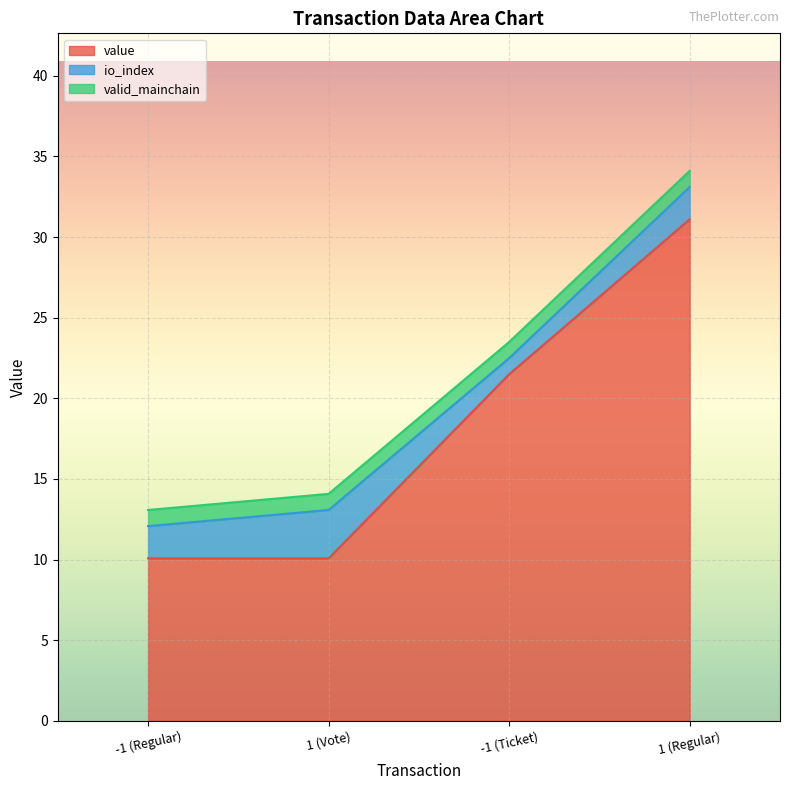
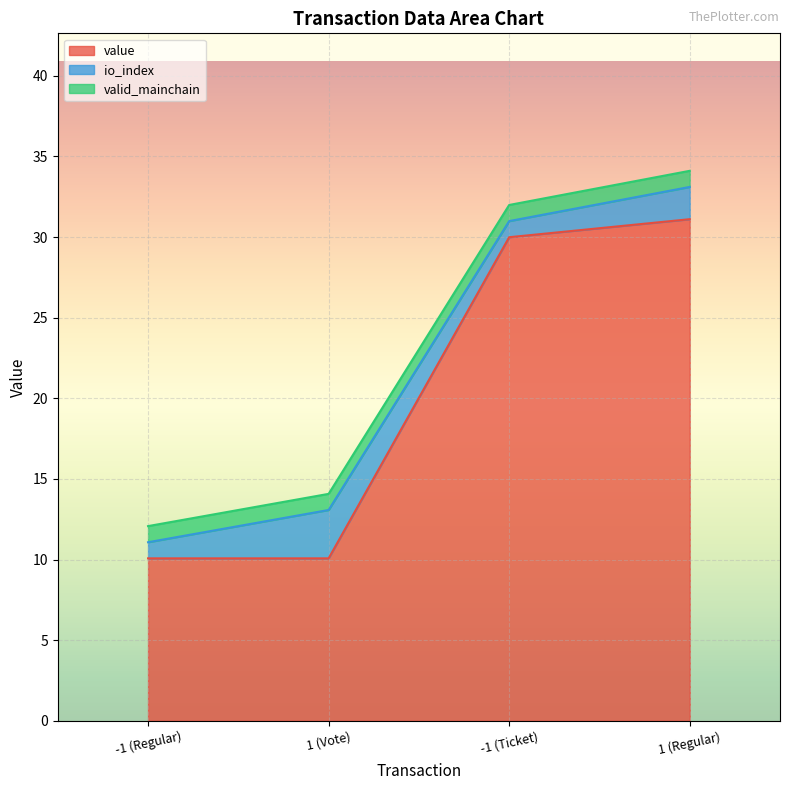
  {
    "value": {
      "-1 (Regular)": 10.1,
      "1 (Vote)": 10.1,
-     "-1 (Ticket)": 21.5,
+     "-1 (Ticket)": 30.0,
      "1 (Regular)": 31.1
    },
    "io_index": {
-     "-1 (Regular)": 2,
+     "-1 (Regular)": 1,
      "1 (Vote)": 3,
      "-1 (Ticket)": 1,
      "1 (Regular)": 2
    },
    "valid_mainchain": {
      "-1 (Regular)": 1.0,
      "1 (Vote)": 1.0,
      "-1 (Ticket)": 1.0,
      "1 (Regular)": 1.0
    }
  }
